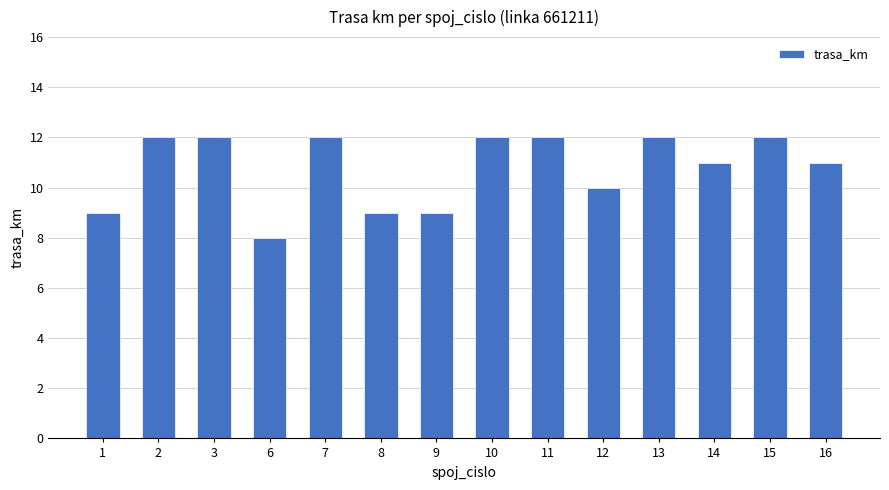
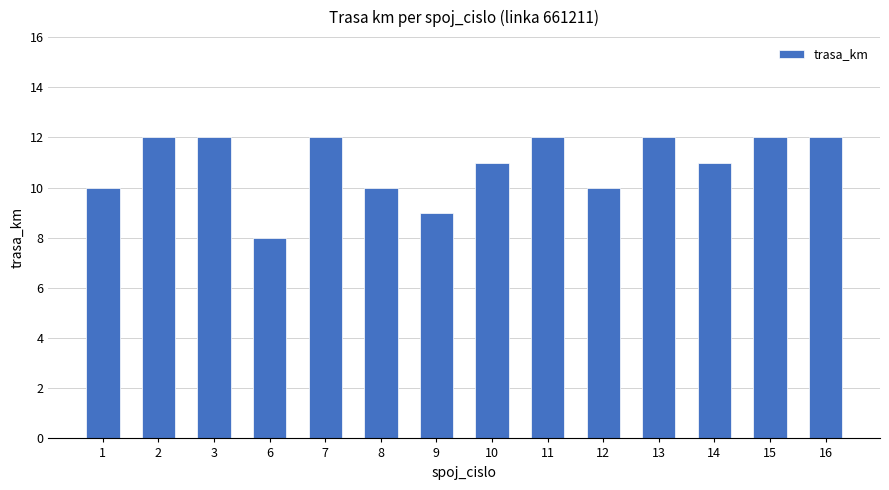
  {
-   "1": 9,
+   "1": 10,
    "2": 12,
    "3": 12,
    "6": 8,
    "7": 12,
-   "8": 9,
+   "8": 10,
    "9": 9,
-   "10": 12,
+   "10": 11,
    "11": 12,
    "12": 10,
    "13": 12,
    "14": 11,
    "15": 12,
-   "16": 11
+   "16": 12
  }
